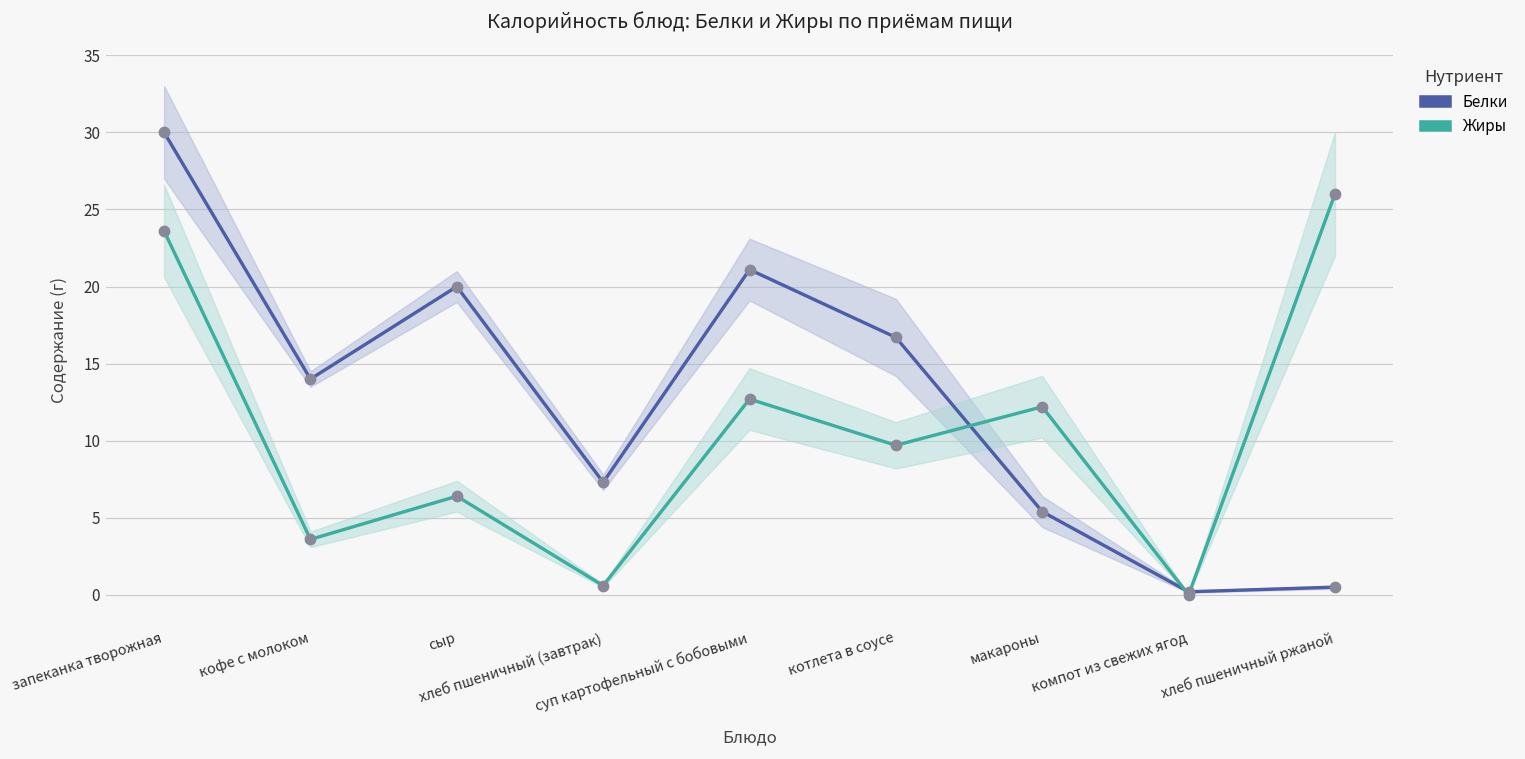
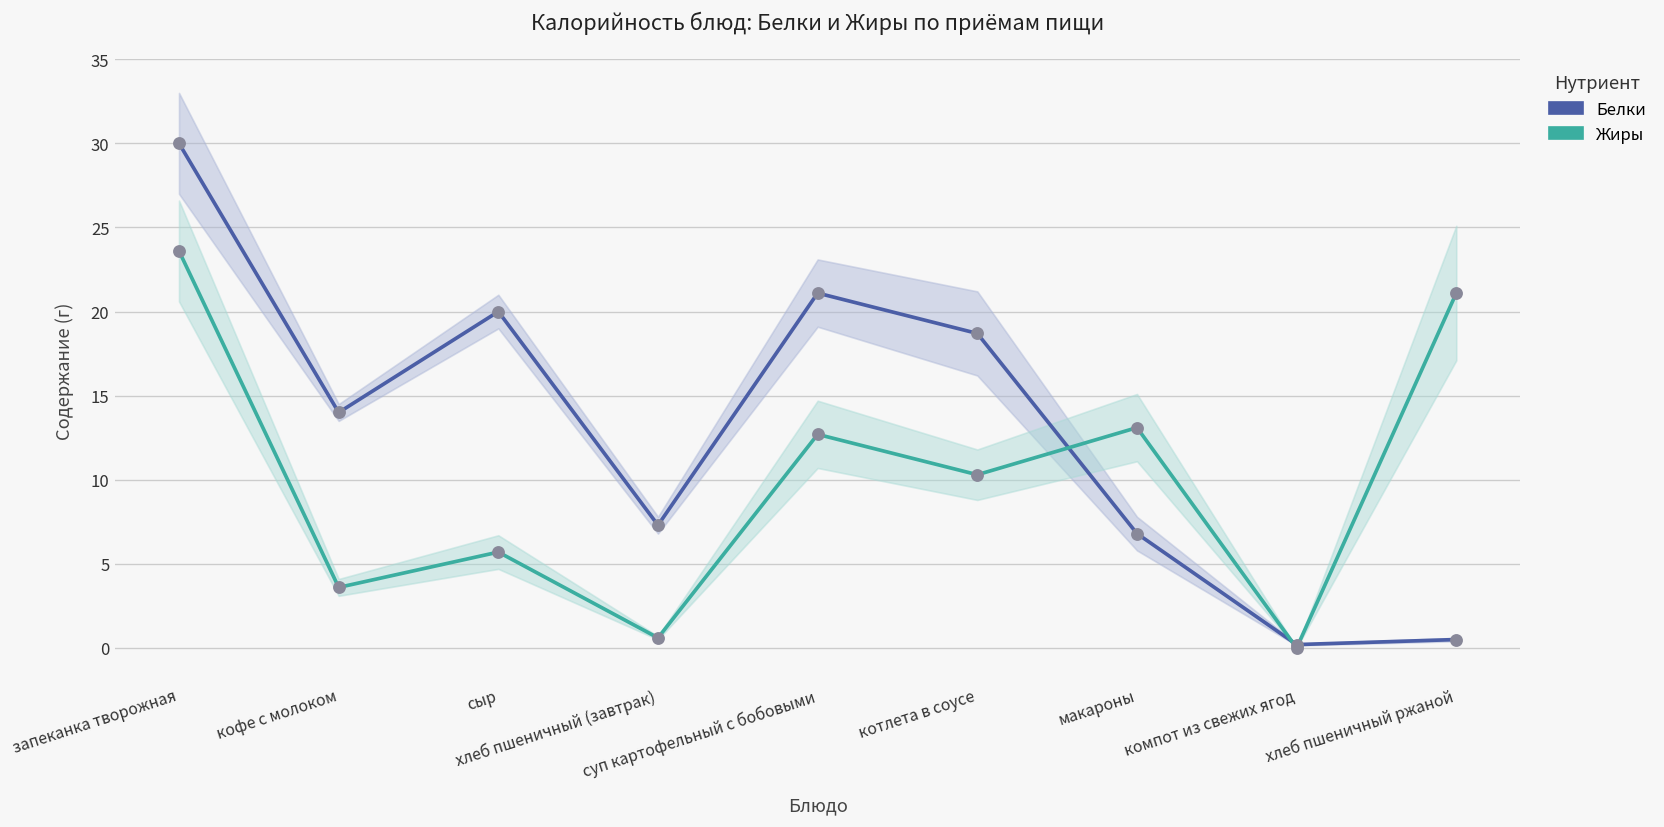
  {
    "Белки": {
      "запеканка творожная": 30.0,
      "кофе с молоком": 14.0,
      "сыр": 20.0,
      "хлеб пшеничный (завтрак)": 7.3,
      "суп картофельный с бобовыми": 21.1,
-     "котлета в соусе": 16.7,
-     "макароны": 5.4
+     "котлета в соусе": 18.7,
+     "макароны": 6.8
    },
    "Жиры": {
      "запеканка творожная": 23.6,
      "кофе с молоком": 3.6,
-     "сыр": 6.4,
+     "сыр": 5.7,
      "суп картофельный с бобовыми": 12.7,
-     "котлета в соусе": 9.7,
-     "макароны": 12.2,
-     "хлеб пшеничный ржаной": 26.0
+     "котлета в соусе": 10.3,
+     "макароны": 13.1,
+     "хлеб пшеничный ржаной": 21.1
    }
  }
